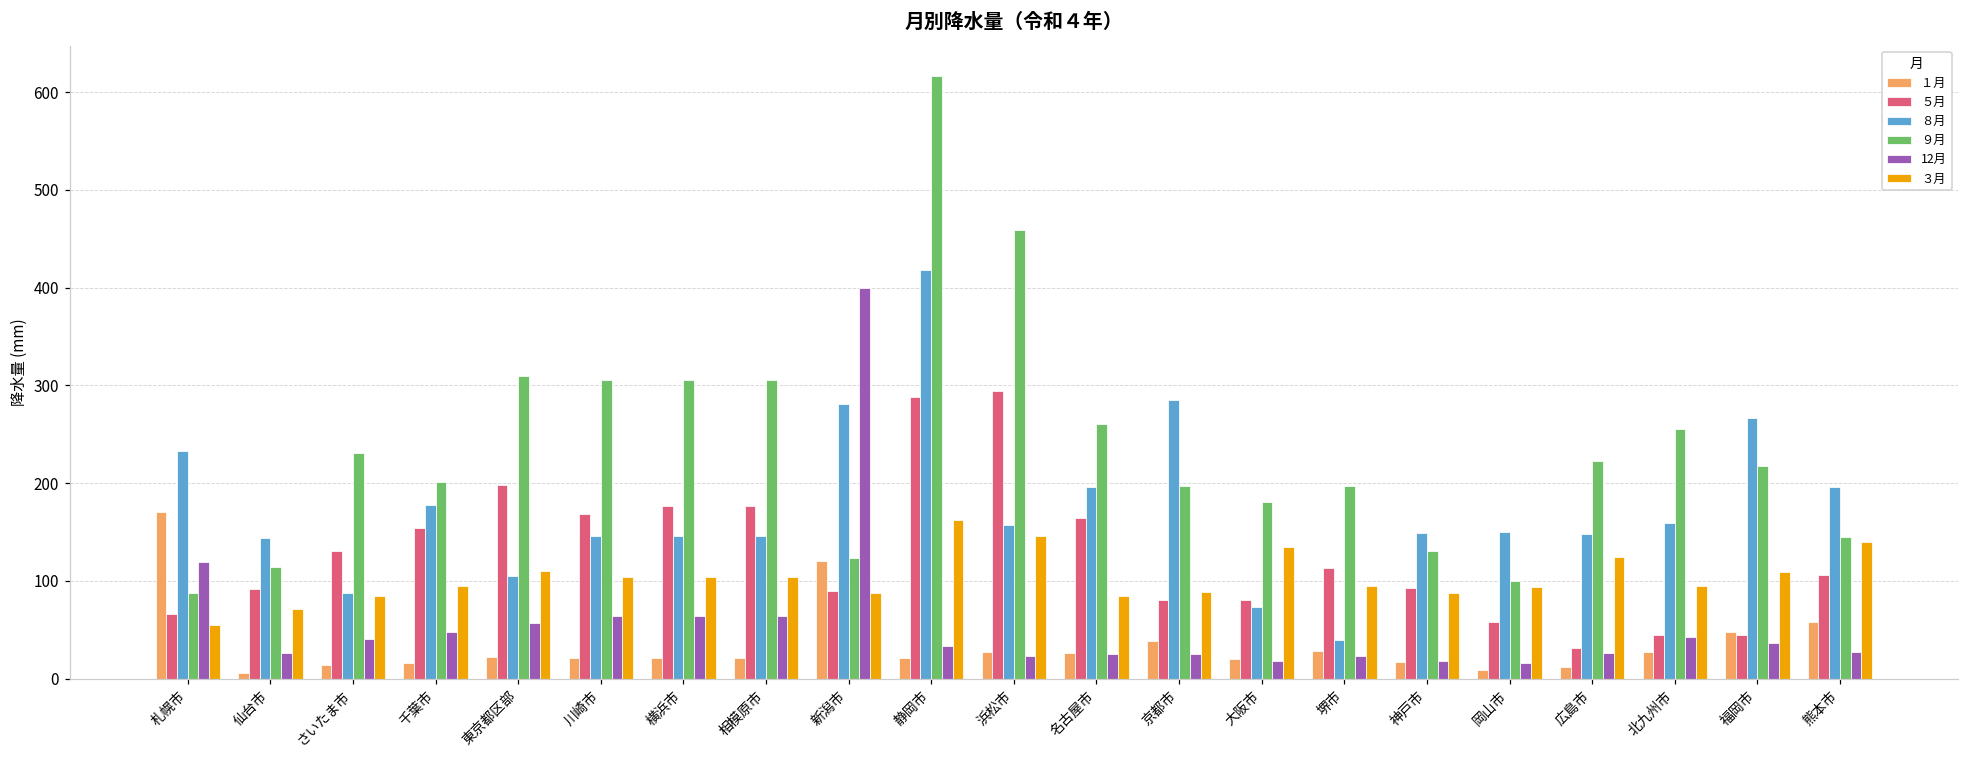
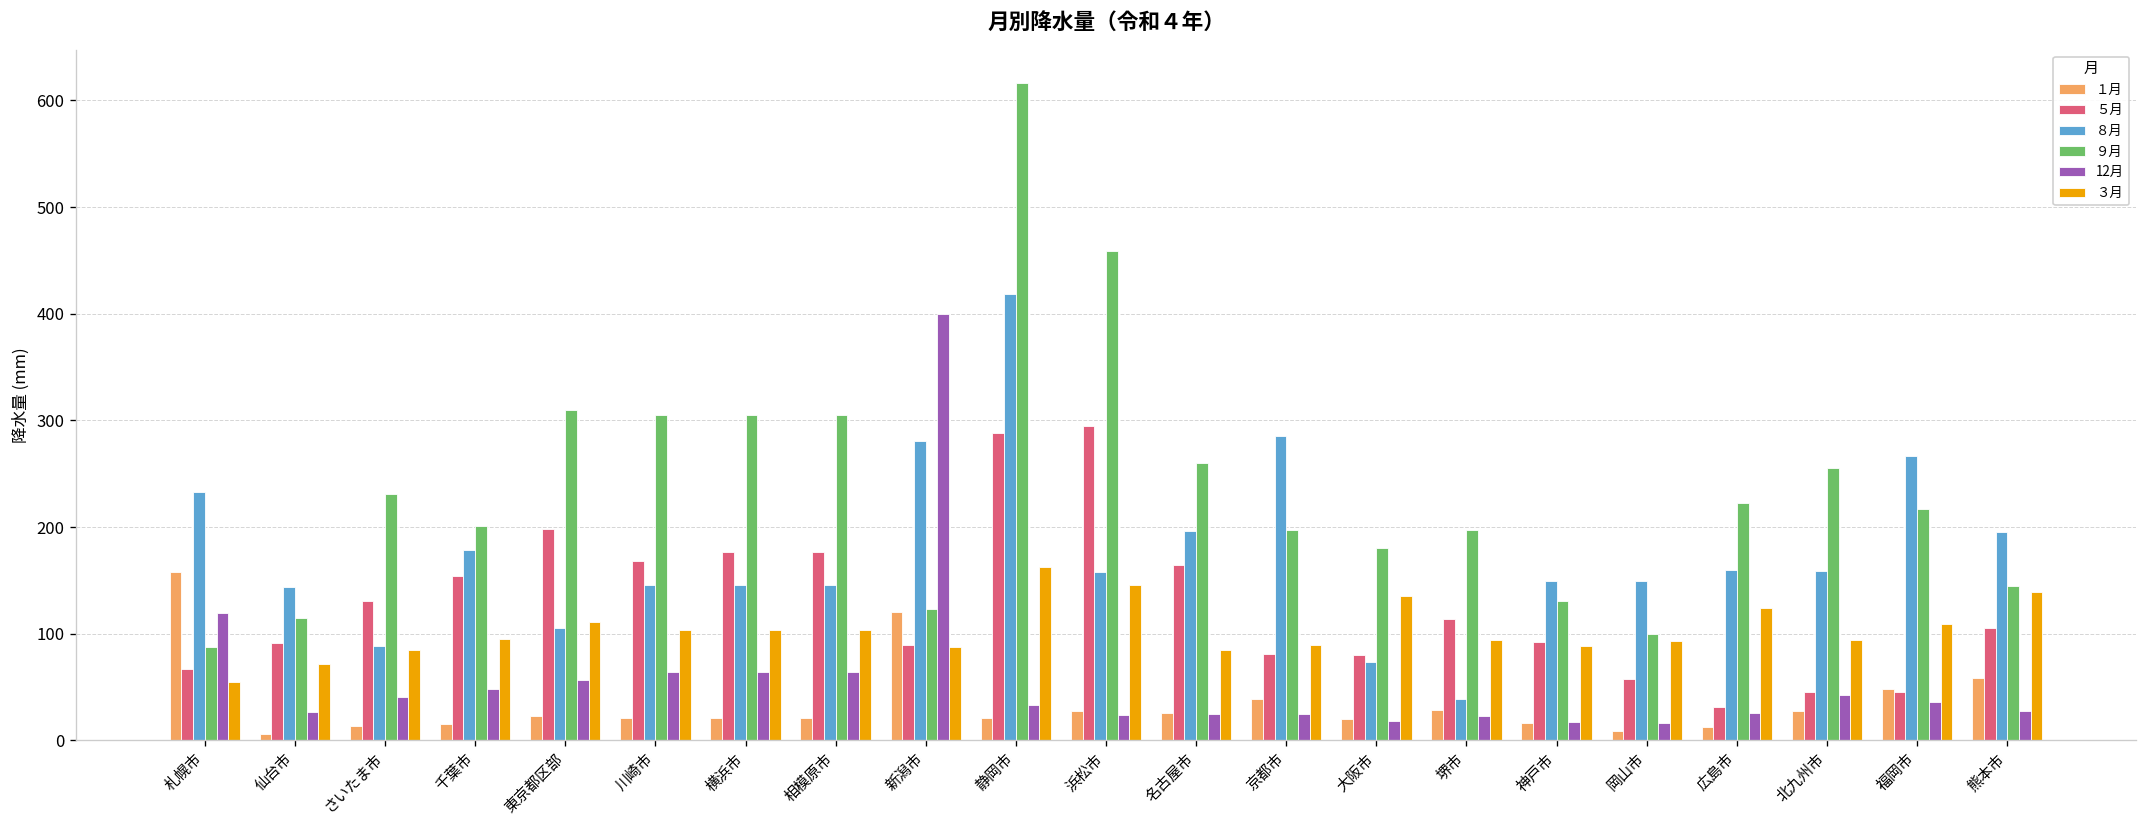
  {
    "１月": {
-     "札幌市": 170,
+     "札幌市": 160,
      "仙台市": 10,
      "さいたま市": 10,
      "千葉市": 20,
      "東京都区部": 20,
      "川崎市": 20,
      "横浜市": 20,
      "相模原市": 20,
      "新潟市": 120,
      "静岡市": 20,
      "浜松市": 30,
      "名古屋市": 30,
      "京都市": 40,
      "大阪市": 20,
      "堺市": 30,
      "神戸市": 20,
      "岡山市": 10,
      "広島市": 10,
      "北九州市": 30,
      "福岡市": 50,
      "熊本市": 60
    },
    "５月": {
      "札幌市": 70,
      "仙台市": 90,
      "さいたま市": 130,
      "千葉市": 150,
      "東京都区部": 200,
      "川崎市": 170,
      "横浜市": 180,
      "相模原市": 180,
      "新潟市": 90,
      "静岡市": 290,
      "浜松市": 290,
      "名古屋市": 160,
      "京都市": 80,
      "大阪市": 80,
      "堺市": 110,
      "神戸市": 90,
      "岡山市": 60,
      "広島市": 30,
      "北九州市": 50,
      "福岡市": 50,
      "熊本市": 110
    },
    "８月": {
      "札幌市": 230,
      "仙台市": 140,
      "さいたま市": 90,
      "千葉市": 180,
      "東京都区部": 110,
      "川崎市": 150,
      "横浜市": 150,
      "相模原市": 150,
      "新潟市": 280,
      "静岡市": 420,
      "浜松市": 160,
      "名古屋市": 200,
      "京都市": 290,
      "大阪市": 70,
      "堺市": 40,
      "神戸市": 150,
      "岡山市": 150,
-     "広島市": 150,
+     "広島市": 160,
      "北九州市": 160,
      "福岡市": 270,
      "熊本市": 200
    },
    "９月": {
      "札幌市": 90,
      "仙台市": 110,
      "さいたま市": 230,
      "千葉市": 200,
      "東京都区部": 310,
      "川崎市": 310,
      "横浜市": 310,
      "相模原市": 310,
      "新潟市": 120,
      "静岡市": 620,
      "浜松市": 460,
      "名古屋市": 260,
      "京都市": 200,
      "大阪市": 180,
      "堺市": 200,
      "神戸市": 130,
      "岡山市": 100,
      "広島市": 220,
      "北九州市": 260,
      "福岡市": 220,
      "熊本市": 140
    },
    "12月": {
      "札幌市": 120,
      "仙台市": 30,
      "さいたま市": 40,
      "千葉市": 50,
      "東京都区部": 60,
      "川崎市": 60,
      "横浜市": 60,
      "相模原市": 60,
      "新潟市": 400,
      "静岡市": 30,
      "浜松市": 20,
      "名古屋市": 30,
      "京都市": 30,
      "大阪市": 20,
      "堺市": 20,
      "神戸市": 20,
      "岡山市": 20,
      "広島市": 30,
      "北九州市": 40,
      "福岡市": 40,
      "熊本市": 30
    },
    "３月": {
      "札幌市": 50,
      "仙台市": 70,
      "さいたま市": 80,
      "千葉市": 100,
      "東京都区部": 110,
      "川崎市": 100,
      "横浜市": 100,
      "相模原市": 100,
      "新潟市": 90,
      "静岡市": 160,
      "浜松市": 150,
      "名古屋市": 80,
      "京都市": 90,
      "大阪市": 130,
      "堺市": 90,
      "神戸市": 90,
      "岡山市": 90,
      "広島市": 120,
      "北九州市": 90,
      "福岡市": 110,
      "熊本市": 140
    }
  }
